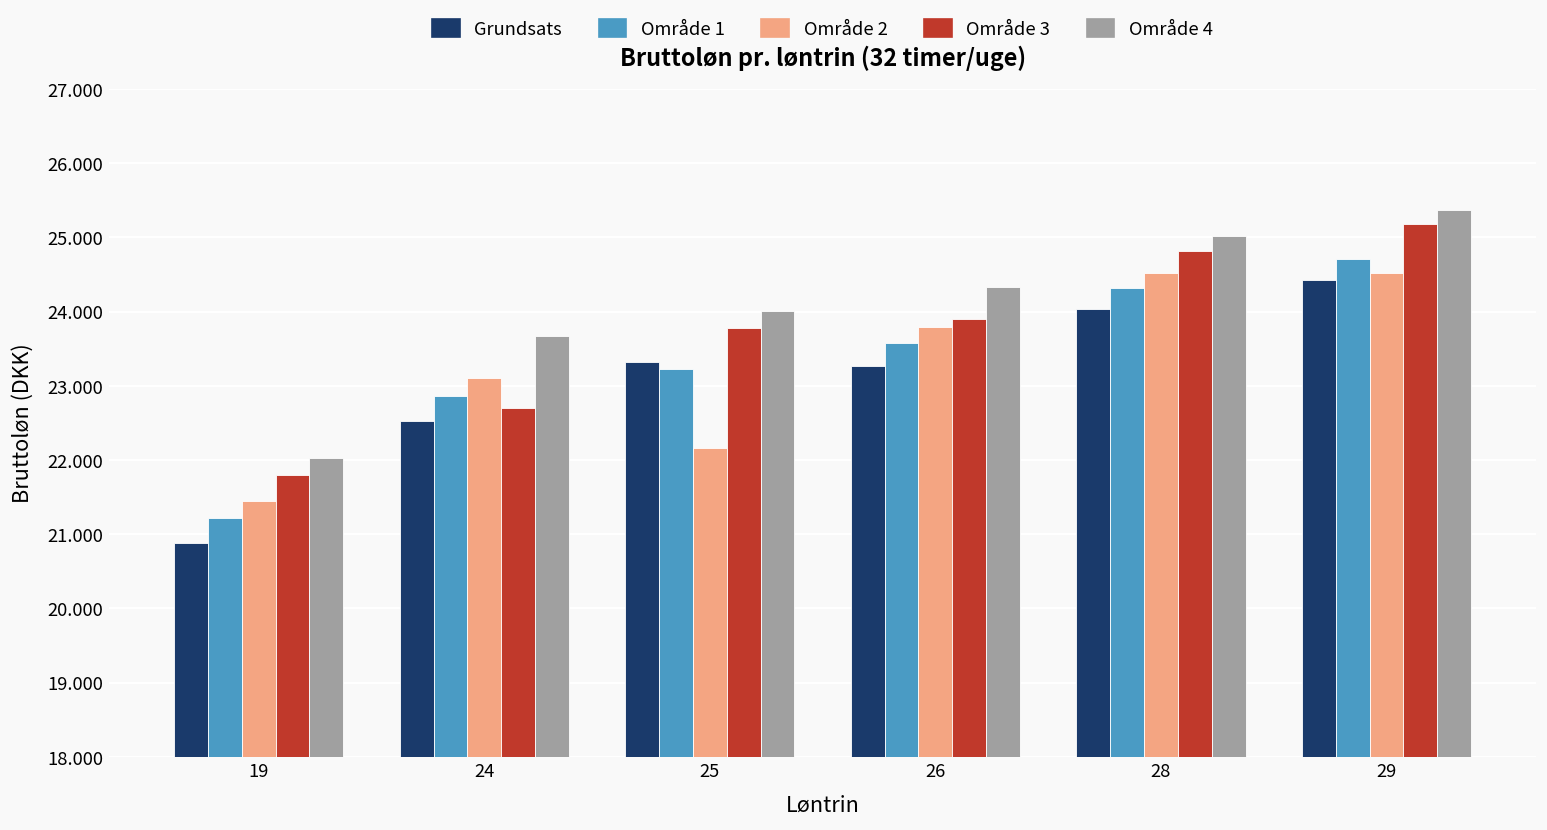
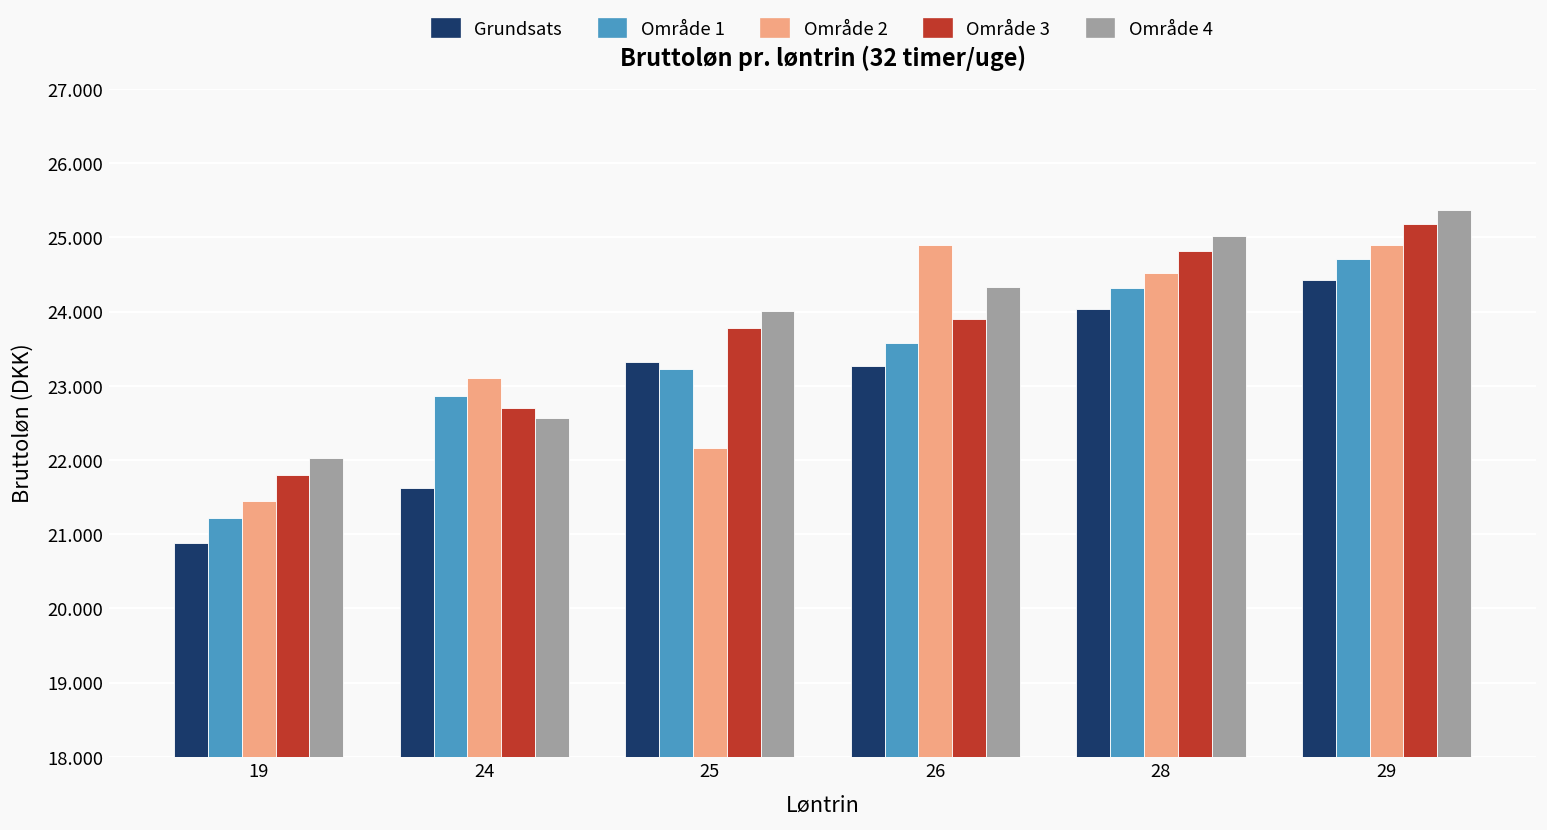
  {
    "Grundsats": {
      "19": 20.9,
-     "24": 22.5,
+     "24": 21.6,
      "25": 23.3,
      "26": 23.3,
      "28": 24.0,
      "29": 24.4
    },
    "Område 1": {
      "19": 21.2,
      "24": 22.9,
      "25": 23.2,
      "26": 23.6,
      "28": 24.3,
      "29": 24.7
    },
    "Område 2": {
      "19": 21.5,
      "24": 23.1,
      "25": 22.2,
-     "26": 23.8,
+     "26": 24.9,
      "28": 24.5,
-     "29": 24.5
+     "29": 24.9
    },
    "Område 3": {
      "19": 21.8,
      "24": 22.7,
      "25": 23.8,
      "26": 23.9,
      "28": 24.8,
      "29": 25.2
    },
    "Område 4": {
      "19": 22.0,
-     "24": 23.7,
+     "24": 22.6,
      "25": 24.0,
      "26": 24.3,
      "28": 25.0,
      "29": 25.4
    }
  }
